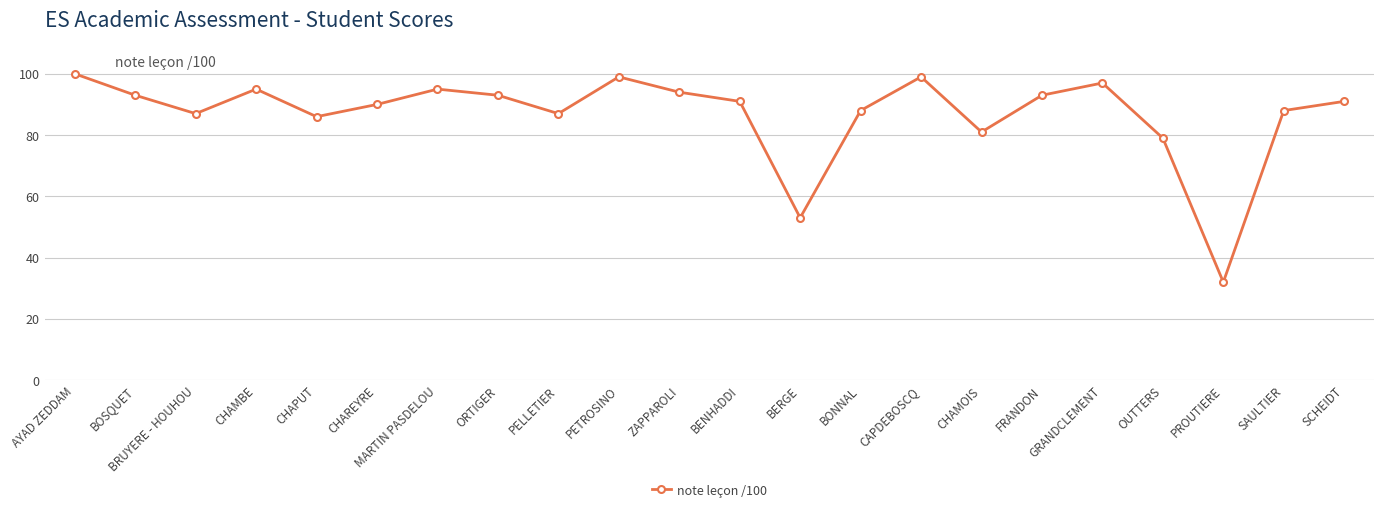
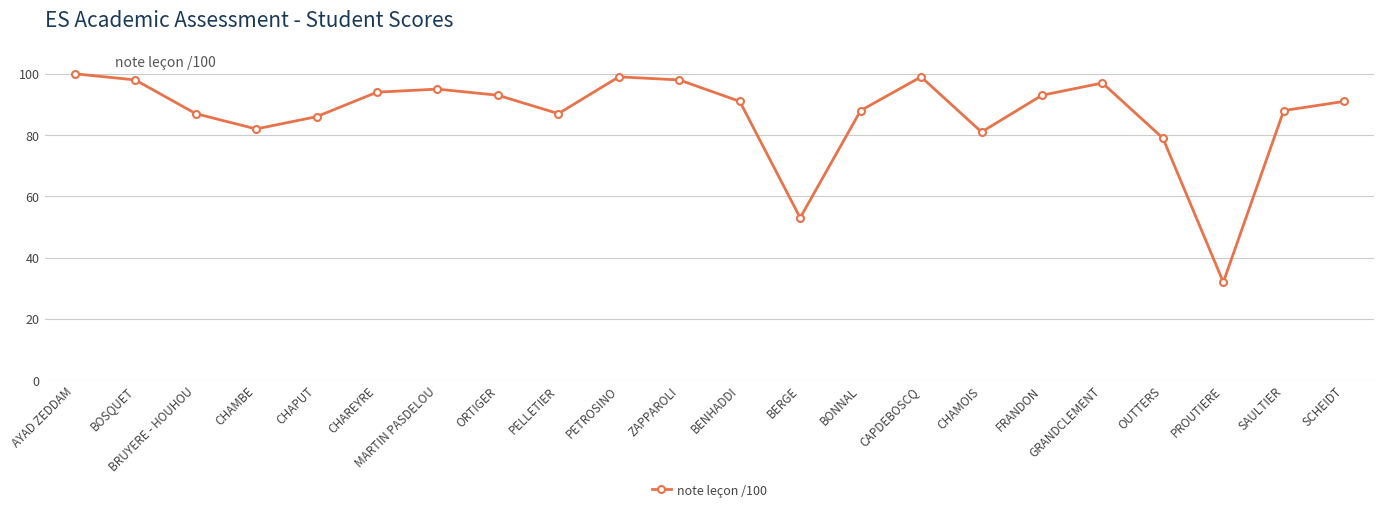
  {
    "AYAD ZEDDAM": 100,
-   "BOSQUET": 93,
+   "BOSQUET": 98,
    "BRUYERE - HOUHOU": 87,
-   "CHAMBE": 95,
+   "CHAMBE": 82,
    "CHAPUT": 86,
-   "CHAREYRE": 90,
+   "CHAREYRE": 94,
    "MARTIN PASDELOU": 95,
    "ORTIGER": 93,
    "PELLETIER": 87,
    "PETROSINO": 99,
-   "ZAPPAROLI": 94,
+   "ZAPPAROLI": 98,
    "BENHADDI": 91,
    "BERGE": 53,
    "BONNAL": 88,
    "CAPDEBOSCQ": 99,
    "CHAMOIS": 81,
    "FRANDON": 93,
    "GRANDCLEMENT": 97,
    "OUTTERS": 79,
    "PROUTIERE": 32,
    "SAULTIER": 88,
    "SCHEIDT": 91
  }
